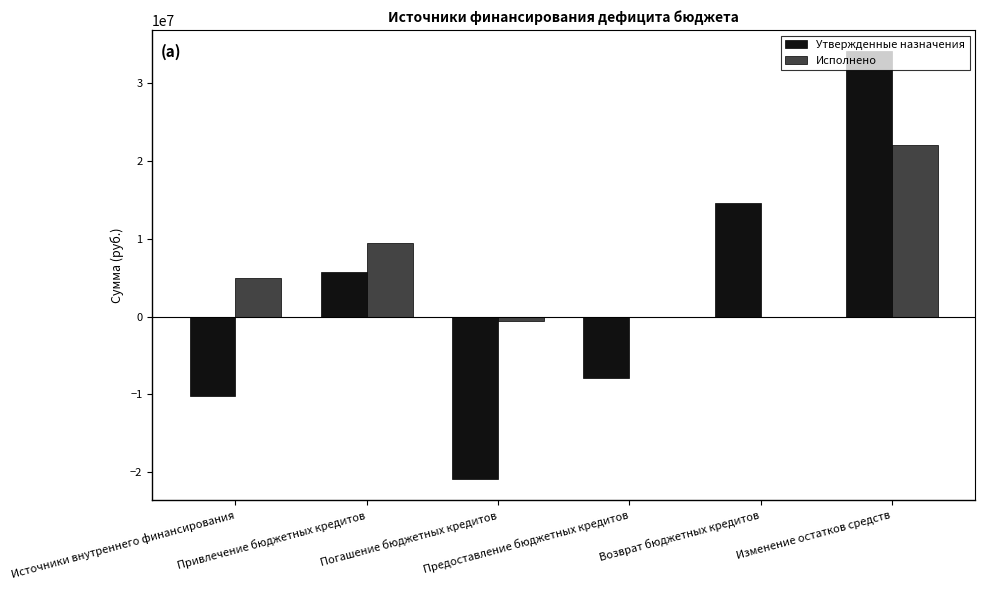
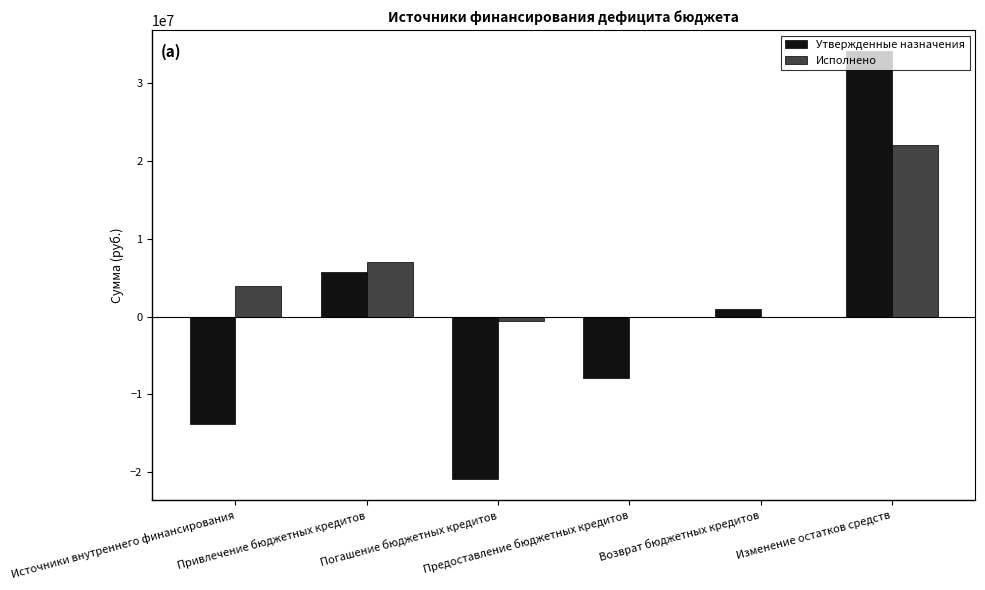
  {
    "Утвержденные назначения": {
-     "Источники внутреннего финансирования": -10000000,
+     "Источники внутреннего финансирования": -14000000,
      "Привлечение бюджетных кредитов": 6000000,
      "Погашение бюджетных кредитов": -21000000,
      "Предоставление бюджетных кредитов": -8000000,
-     "Возврат бюджетных кредитов": 15000000
+     "Возврат бюджетных кредитов": 1000000
    },
    "Исполнено": {
-     "Источники внутреннего финансирования": 5000000,
-     "Привлечение бюджетных кредитов": 10000000,
+     "Источники внутреннего финансирования": 4000000,
+     "Привлечение бюджетных кредитов": 7000000,
      "Погашение бюджетных кредитов": -1000000,
      "Предоставление бюджетных кредитов": 0,
      "Возврат бюджетных кредитов": 0,
      "Изменение остатков средств": 22000000
    }
  }
